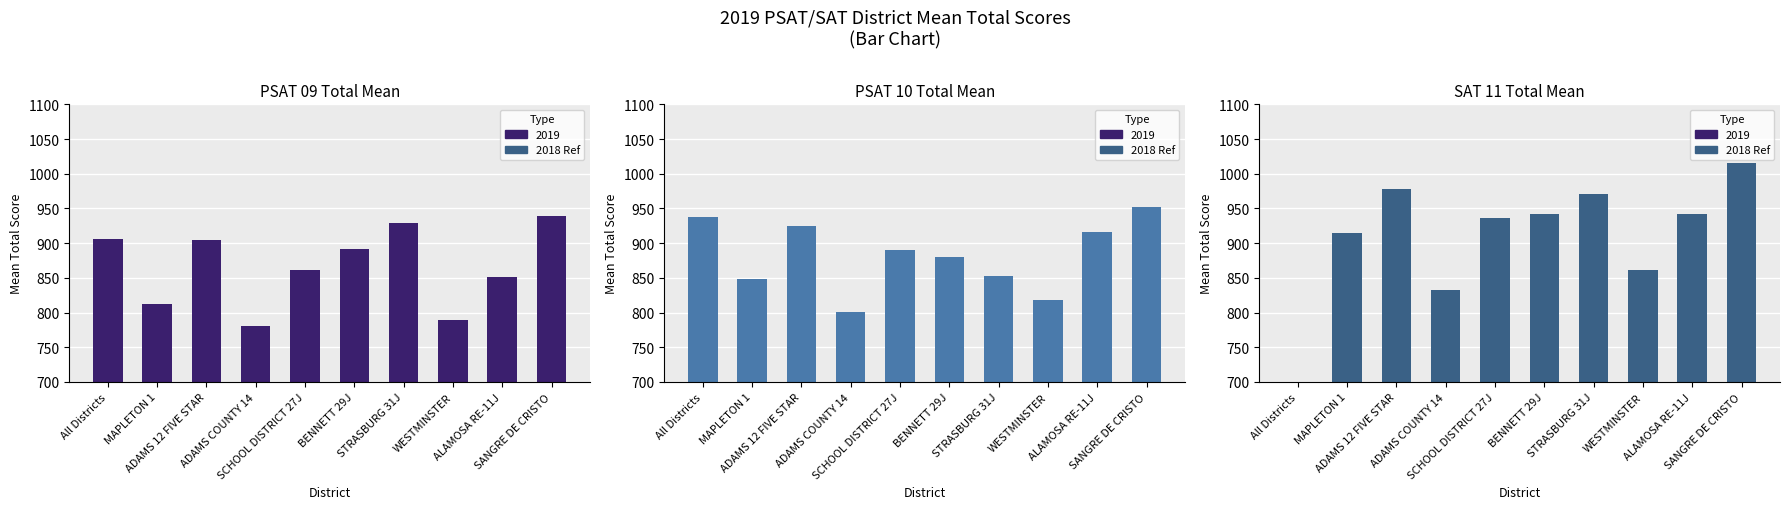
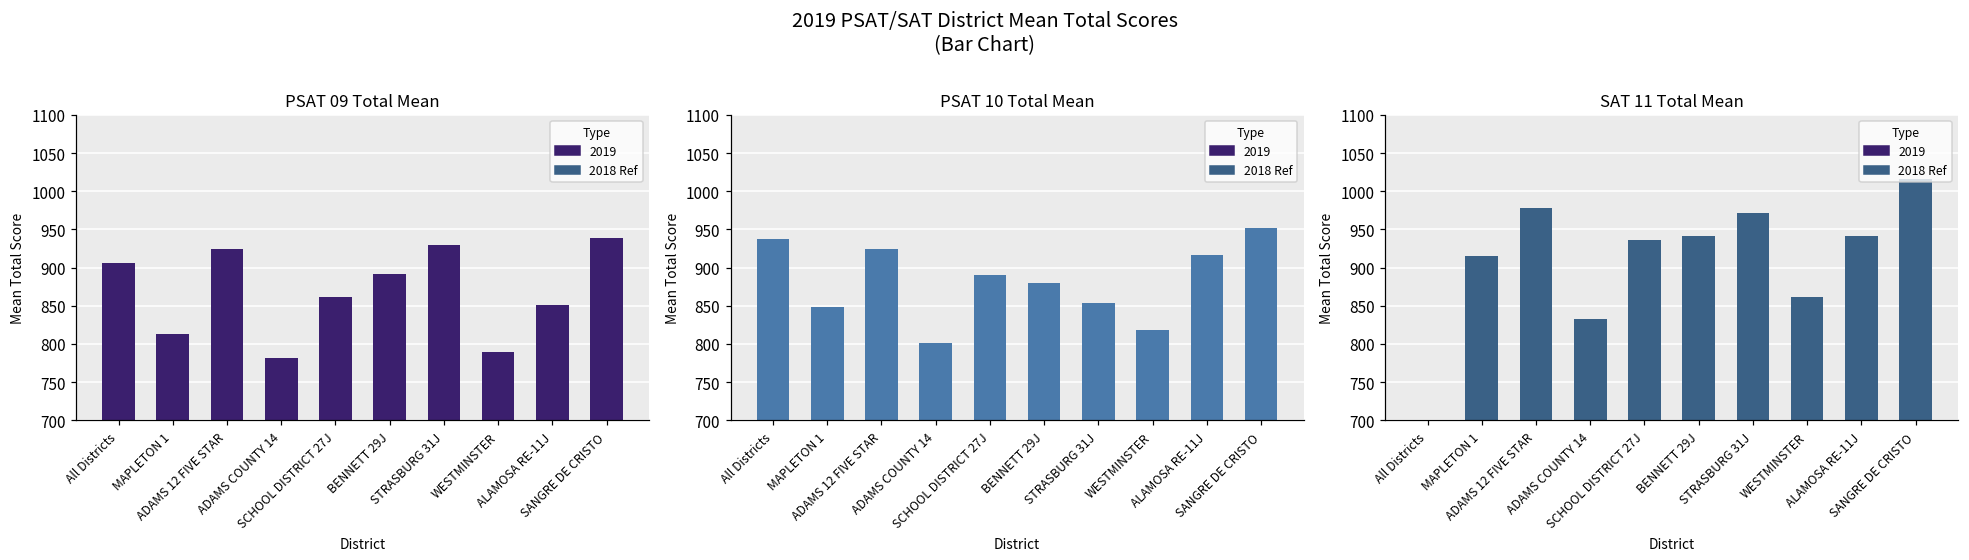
  {
    "PSAT 09 Total Mean": {
      "All Districts": 910,
      "MAPLETON 1": 810,
-     "ADAMS 12 FIVE STAR": 910,
+     "ADAMS 12 FIVE STAR": 920,
      "ADAMS COUNTY 14": 780,
      "SCHOOL DISTRICT 27J": 860,
      "BENNETT 29J": 890,
      "STRASBURG 31J": 930,
      "WESTMINSTER": 790,
      "ALAMOSA RE-11J": 850,
      "SANGRE DE CRISTO": 940
    },
    "PSAT 10 Total Mean": {
      "All Districts": 940,
      "MAPLETON 1": 850,
      "ADAMS 12 FIVE STAR": 930,
      "ADAMS COUNTY 14": 800,
      "SCHOOL DISTRICT 27J": 890,
      "BENNETT 29J": 880,
      "STRASBURG 31J": 850,
      "WESTMINSTER": 820,
      "ALAMOSA RE-11J": 920,
      "SANGRE DE CRISTO": 950
    },
    "SAT 11 Total Mean": {
      "MAPLETON 1": 920,
      "ADAMS 12 FIVE STAR": 980,
      "ADAMS COUNTY 14": 830,
      "SCHOOL DISTRICT 27J": 940,
      "BENNETT 29J": 940,
      "STRASBURG 31J": 970,
      "WESTMINSTER": 860,
      "ALAMOSA RE-11J": 940,
      "SANGRE DE CRISTO": 1020
    }
  }
